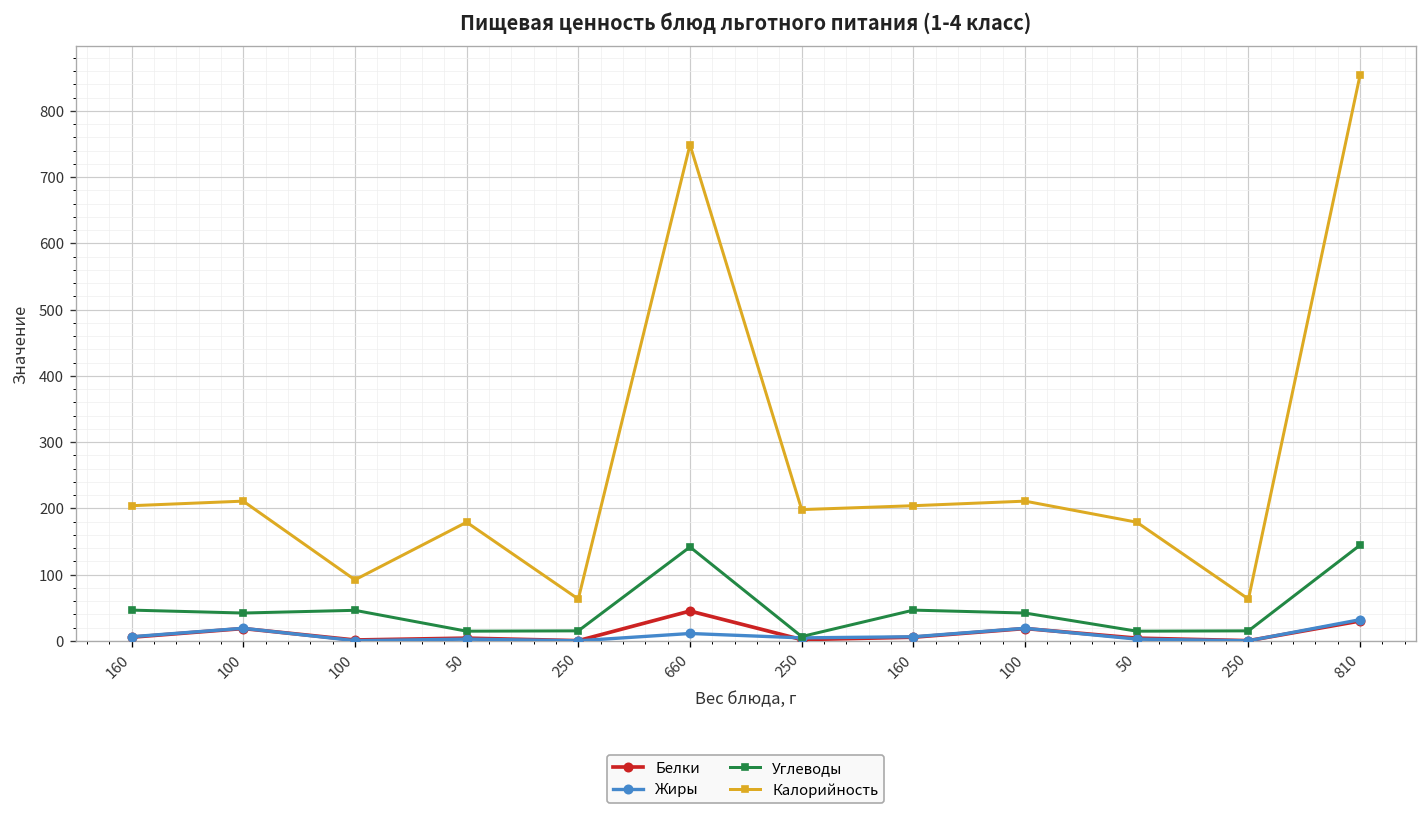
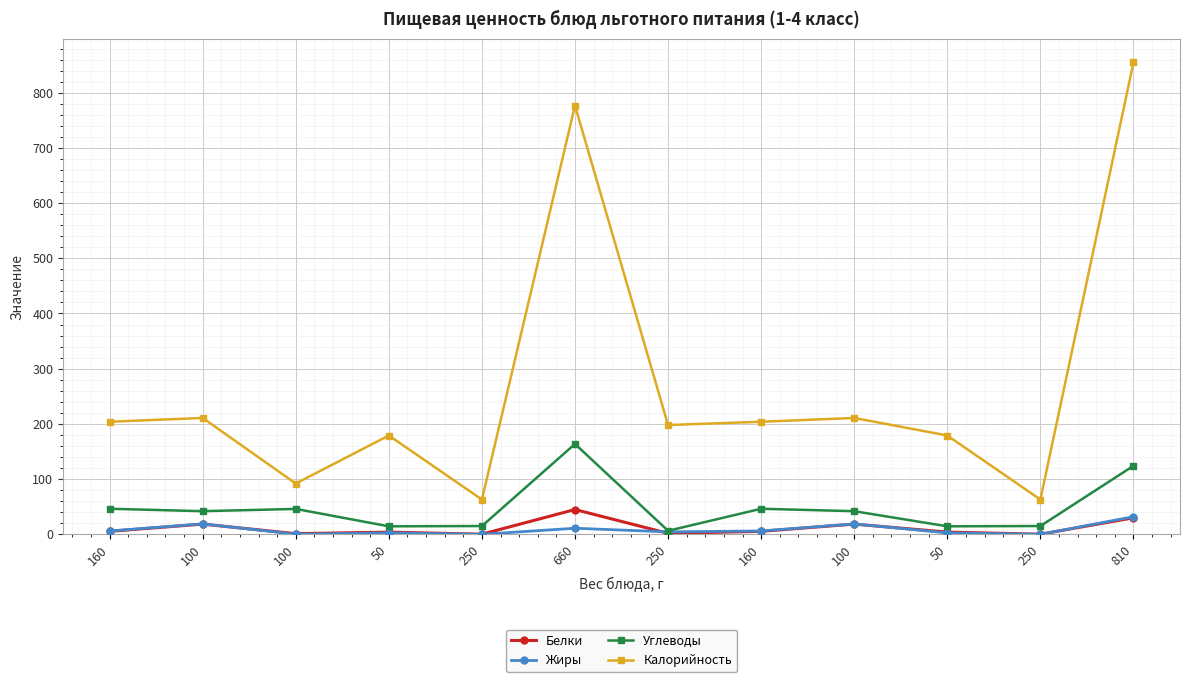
  {
    "Белки": {
      "660": 40
    },
    "Жиры": {
      "660": 10
    },
    "Углеводы": {
-     "660": 140,
-     "810": 140
+     "660": 160,
+     "810": 120
    },
    "Калорийность": {
-     "660": 750,
+     "660": 780,
      "810": 850
    }
  }
